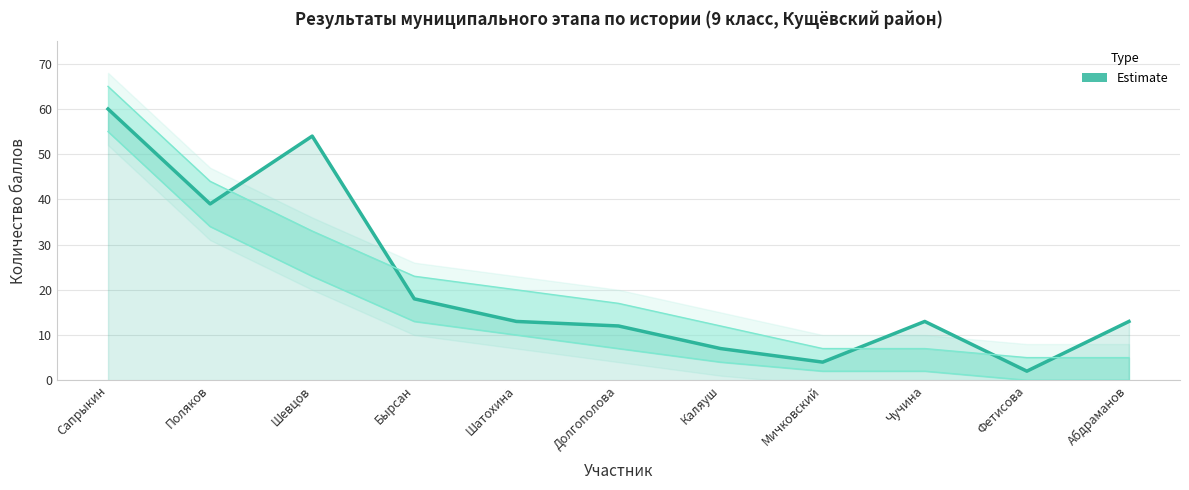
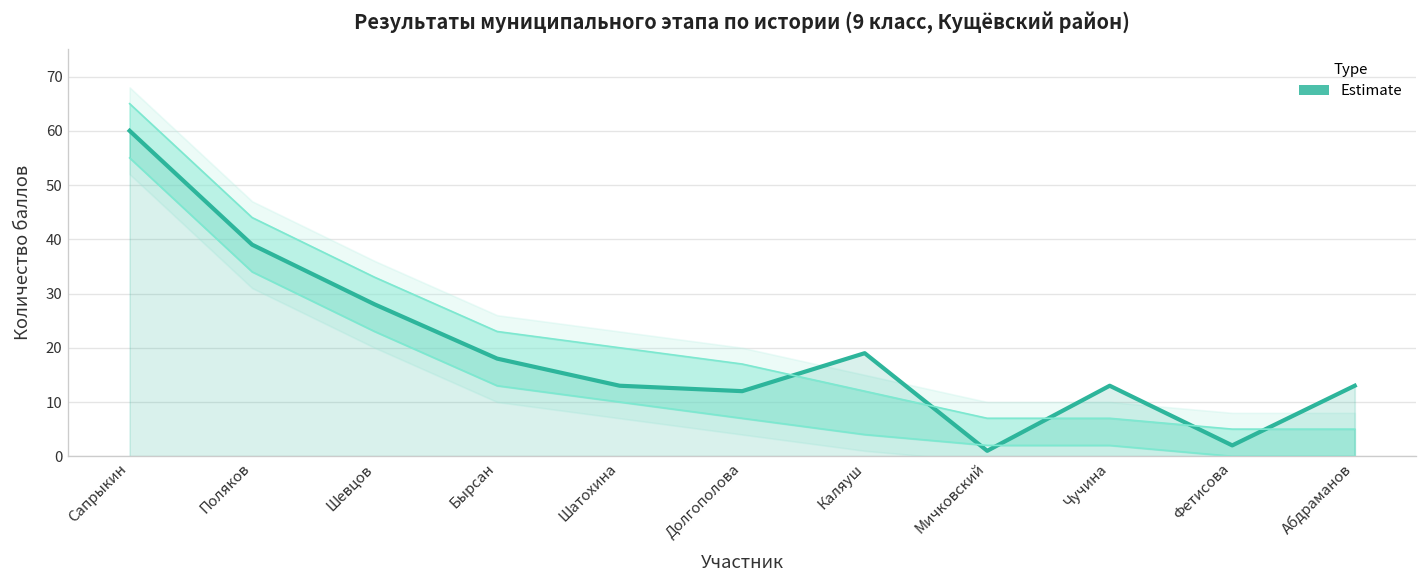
  {
    "Estimate": {
      "Сапрыкин": 60,
      "Поляков": 39,
-     "Шевцов": 54,
+     "Шевцов": 28,
      "Бырсан": 18,
      "Шатохина": 13,
      "Долгополова": 12,
-     "Каляуш": 7,
-     "Мичковский": 4,
+     "Каляуш": 19,
+     "Мичковский": 1,
      "Чучина": 13,
      "Фетисова": 2,
      "Абдраманов": 13
    }
  }
